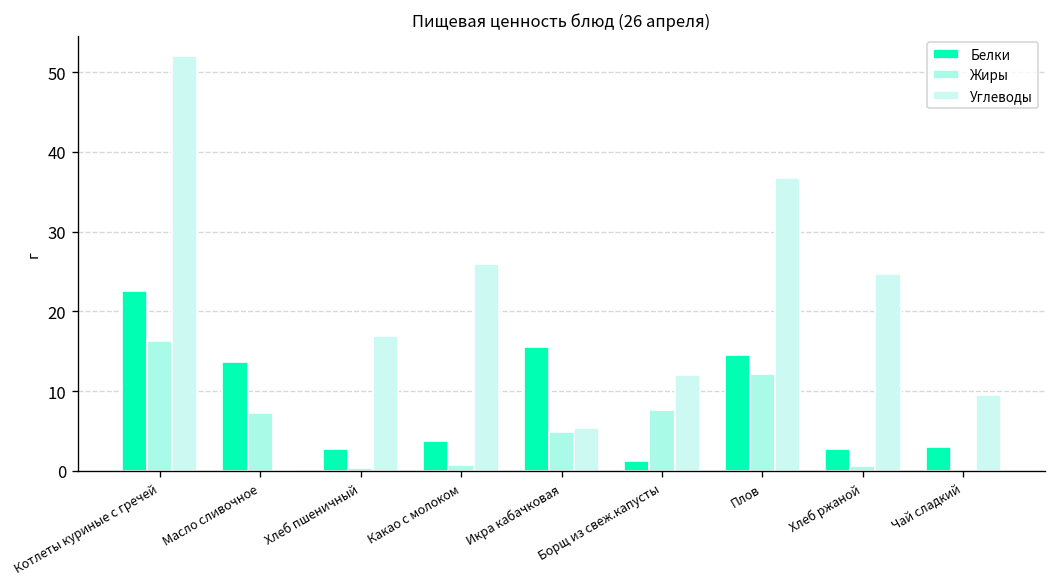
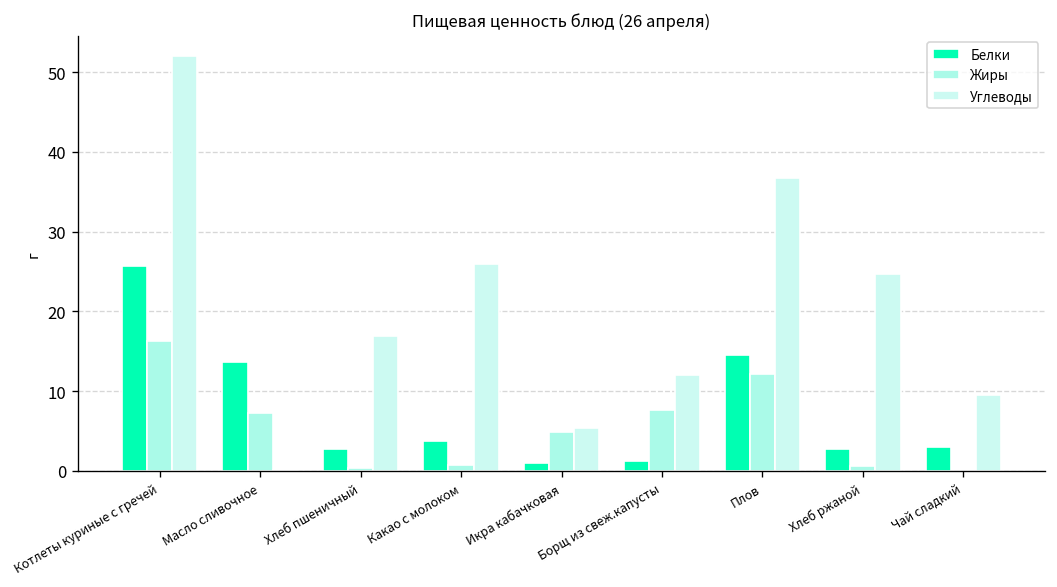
  {
    "Белки": {
-     "Котлеты куриные с гречей": 23,
+     "Котлеты куриные с гречей": 26,
      "Масло сливочное": 14,
      "Хлеб пшеничный": 3,
      "Какао с молоком": 4,
-     "Икра кабачковая": 16,
+     "Икра кабачковая": 1,
      "Борщ из свеж.капусты": 1,
      "Плов": 15,
      "Хлеб ржаной": 3,
      "Чай сладкий": 3
    }
  }
